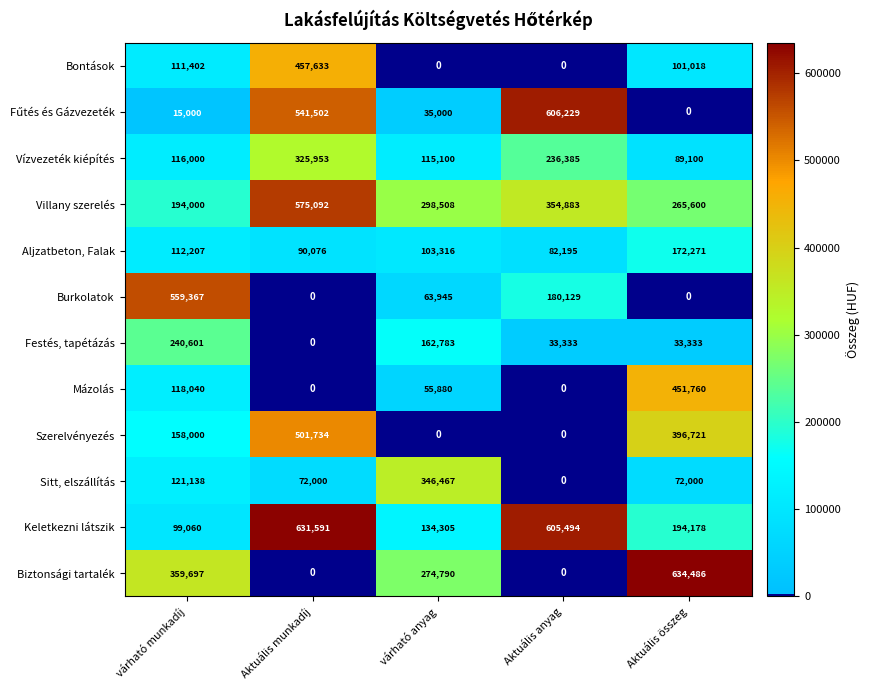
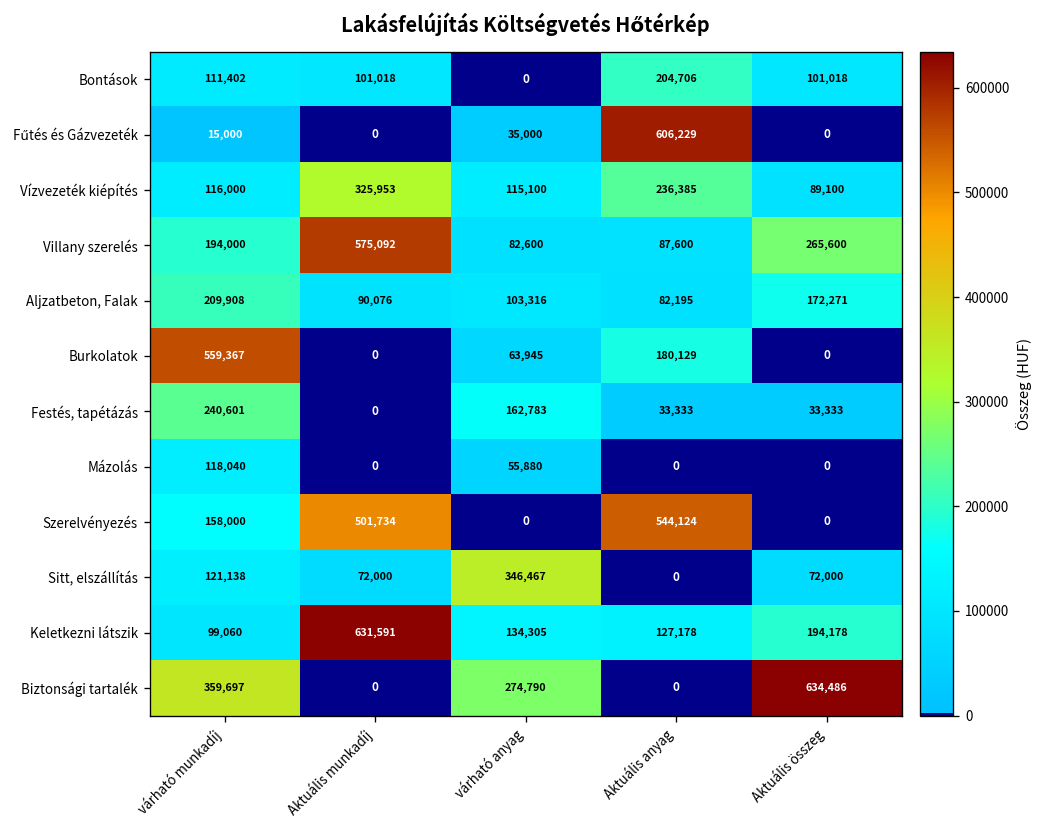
  {
    "Bontások": {
      "várható munkadíj": "111,402",
-     "Aktuális munkadíj": "457,633",
+     "Aktuális munkadíj": "101,018",
      "várható anyag": "0",
-     "Aktuális anyag": "0",
+     "Aktuális anyag": "204,706",
      "Aktuális összeg": "101,018"
    },
    "Fűtés és Gázvezeték": {
      "várható munkadíj": "15,000",
-     "Aktuális munkadíj": "541,502",
+     "Aktuális munkadíj": "0",
      "várható anyag": "35,000",
      "Aktuális anyag": "606,229",
      "Aktuális összeg": "0"
    },
    "Vízvezeték kiépítés": {
      "várható munkadíj": "116,000",
      "Aktuális munkadíj": "325,953",
      "várható anyag": "115,100",
      "Aktuális anyag": "236,385",
      "Aktuális összeg": "89,100"
    },
    "Villany szerelés": {
      "várható munkadíj": "194,000",
      "Aktuális munkadíj": "575,092",
-     "várható anyag": "298,508",
-     "Aktuális anyag": "354,883",
+     "várható anyag": "82,600",
+     "Aktuális anyag": "87,600",
      "Aktuális összeg": "265,600"
    },
    "Aljzatbeton, Falak": {
-     "várható munkadíj": "112,207",
+     "várható munkadíj": "209,908",
      "Aktuális munkadíj": "90,076",
      "várható anyag": "103,316",
      "Aktuális anyag": "82,195",
      "Aktuális összeg": "172,271"
    },
    "Burkolatok": {
      "várható munkadíj": "559,367",
      "Aktuális munkadíj": "0",
      "várható anyag": "63,945",
      "Aktuális anyag": "180,129",
      "Aktuális összeg": "0"
    },
    "Festés, tapétázás": {
      "várható munkadíj": "240,601",
      "Aktuális munkadíj": "0",
      "várható anyag": "162,783",
      "Aktuális anyag": "33,333",
      "Aktuális összeg": "33,333"
    },
    "Mázolás": {
      "várható munkadíj": "118,040",
      "Aktuális munkadíj": "0",
      "várható anyag": "55,880",
      "Aktuális anyag": "0",
-     "Aktuális összeg": "451,760"
+     "Aktuális összeg": "0"
    },
    "Szerelvényezés": {
      "várható munkadíj": "158,000",
      "Aktuális munkadíj": "501,734",
      "várható anyag": "0",
-     "Aktuális anyag": "0",
-     "Aktuális összeg": "396,721"
+     "Aktuális anyag": "544,124",
+     "Aktuális összeg": "0"
    },
    "Sitt, elszállítás": {
      "várható munkadíj": "121,138",
      "Aktuális munkadíj": "72,000",
      "várható anyag": "346,467",
      "Aktuális anyag": "0",
      "Aktuális összeg": "72,000"
    },
    "Keletkezni látszik": {
      "várható munkadíj": "99,060",
      "Aktuális munkadíj": "631,591",
      "várható anyag": "134,305",
-     "Aktuális anyag": "605,494",
+     "Aktuális anyag": "127,178",
      "Aktuális összeg": "194,178"
    },
    "Biztonsági tartalék": {
      "várható munkadíj": "359,697",
      "Aktuális munkadíj": "0",
      "várható anyag": "274,790",
      "Aktuális anyag": "0",
      "Aktuális összeg": "634,486"
    }
  }
